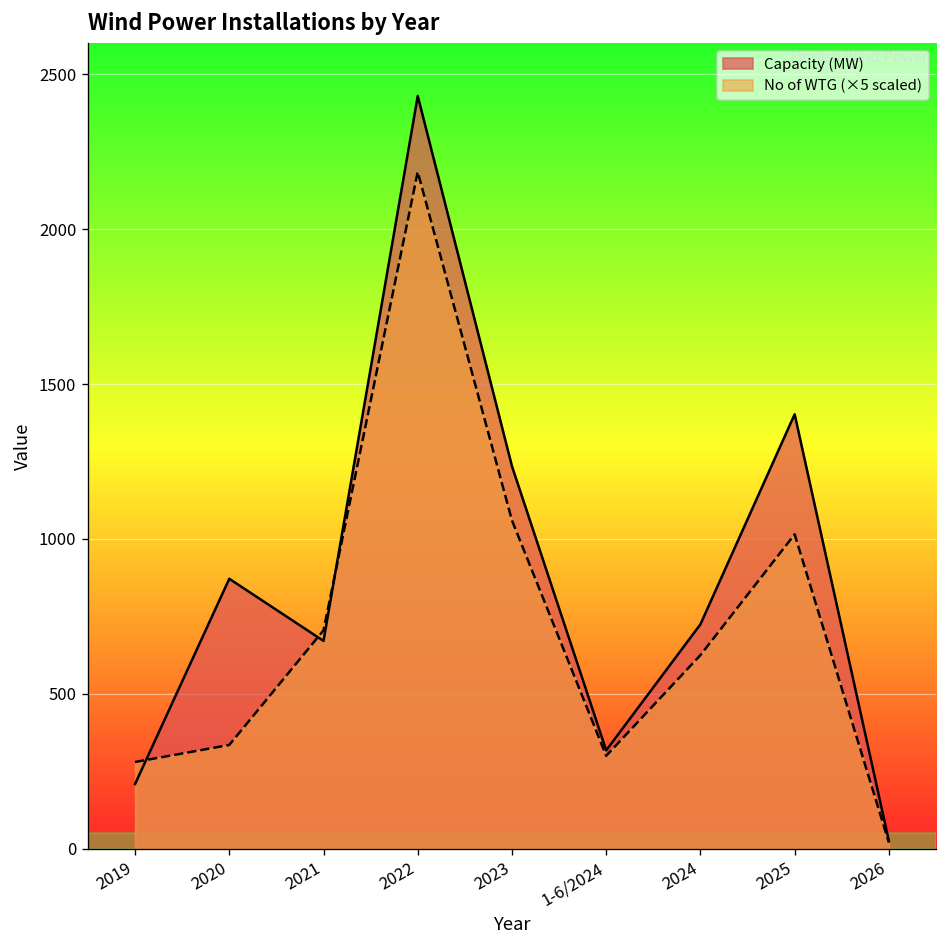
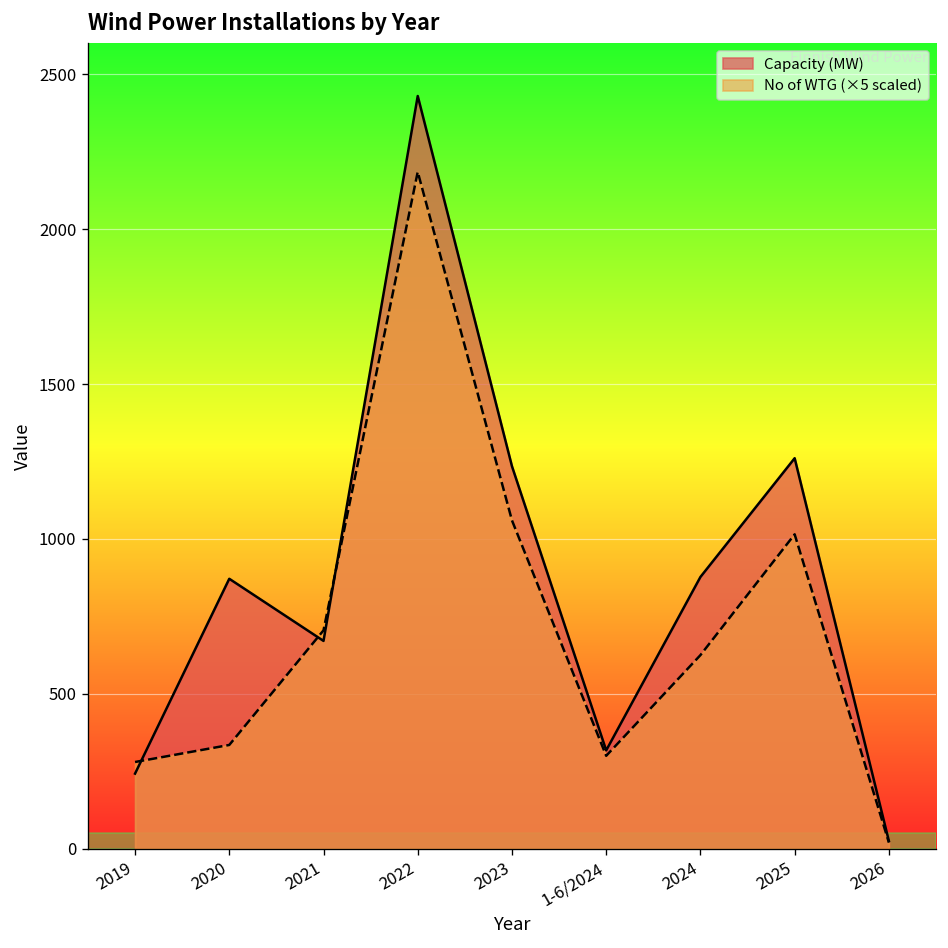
  {
    "Capacity (MW)": {
-     "2019": 210,
+     "2019": 240,
      "2020": 870,
      "2021": 670,
      "2022": 2430,
      "2023": 1230,
      "1-6/2024": 320,
-     "2024": 720,
-     "2025": 1400
+     "2024": 880,
+     "2025": 1260
    }
  }
